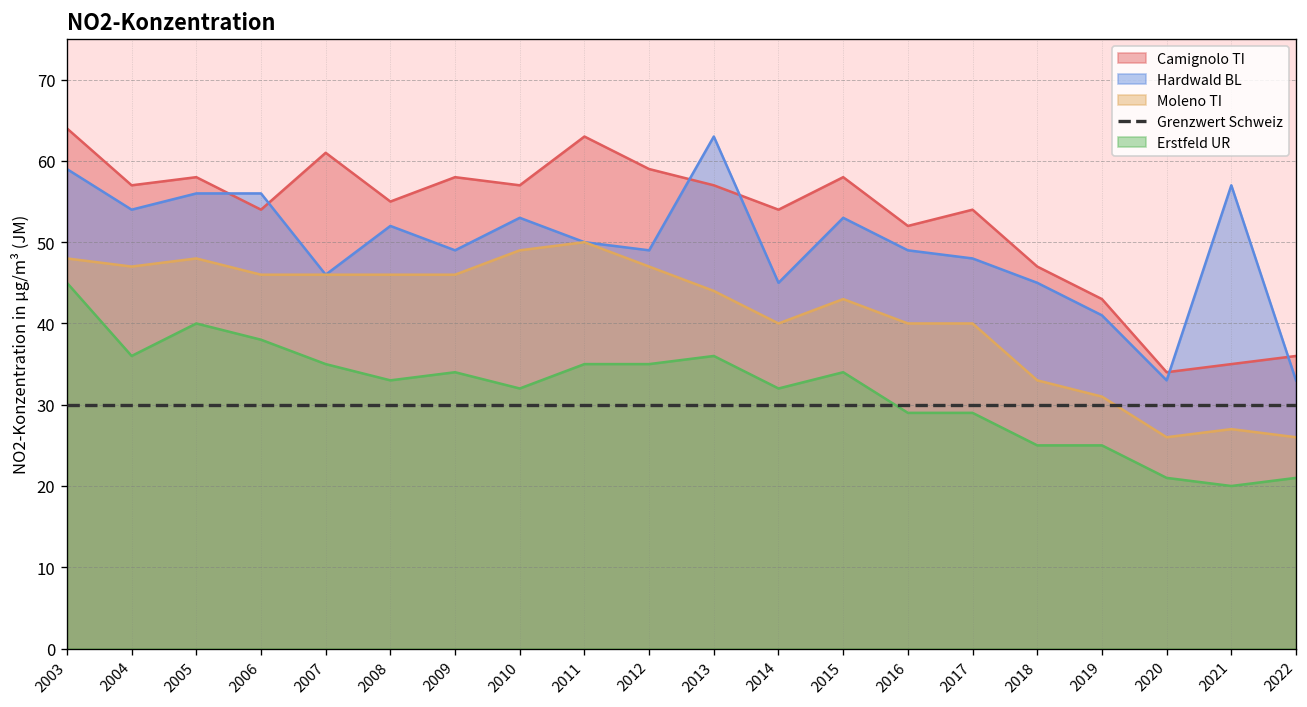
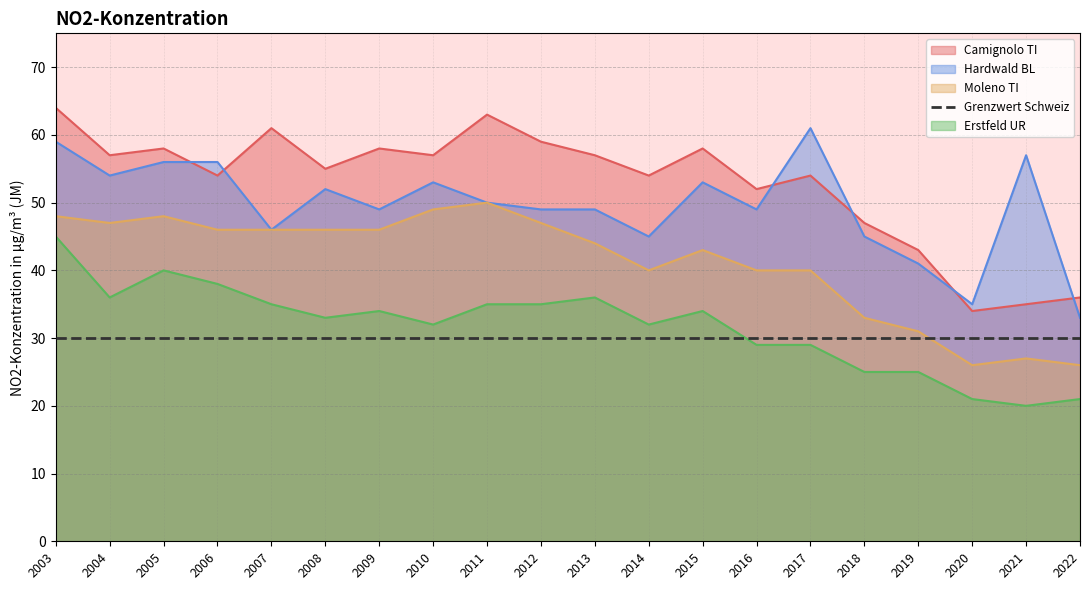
  {
    "Hardwald BL": {
      "2003": 59,
      "2004": 54,
      "2005": 56,
      "2006": 56,
      "2008": 52,
      "2009": 49,
      "2010": 53,
      "2012": 49,
-     "2013": 63,
+     "2013": 49,
      "2014": 45,
      "2015": 53,
      "2016": 49,
-     "2017": 48,
+     "2017": 61,
      "2018": 45,
      "2019": 41,
-     "2020": 33,
+     "2020": 35,
      "2021": 57,
      "2022": 33
    },
    "Grenzwert Schweiz": {
      "2003": 30,
      "2004": 30,
      "2005": 30,
      "2006": 30,
      "2007": 30,
      "2008": 30,
      "2009": 30,
      "2010": 30,
      "2011": 30,
      "2012": 30,
      "2013": 30,
      "2014": 30,
      "2015": 30,
      "2016": 30,
      "2017": 30,
      "2018": 30,
      "2019": 30,
      "2020": 30,
      "2021": 30,
      "2022": 30
    },
    "Erstfeld UR": {
      "2003": 45,
      "2004": 36,
      "2005": 40,
      "2006": 38,
      "2007": 35,
      "2008": 33,
      "2009": 34,
      "2010": 32,
      "2011": 35,
      "2012": 35,
      "2013": 36,
      "2014": 32,
      "2015": 34,
      "2016": 29,
      "2017": 29,
      "2018": 25,
      "2019": 25,
      "2020": 21,
      "2021": 20,
      "2022": 21
    }
  }
